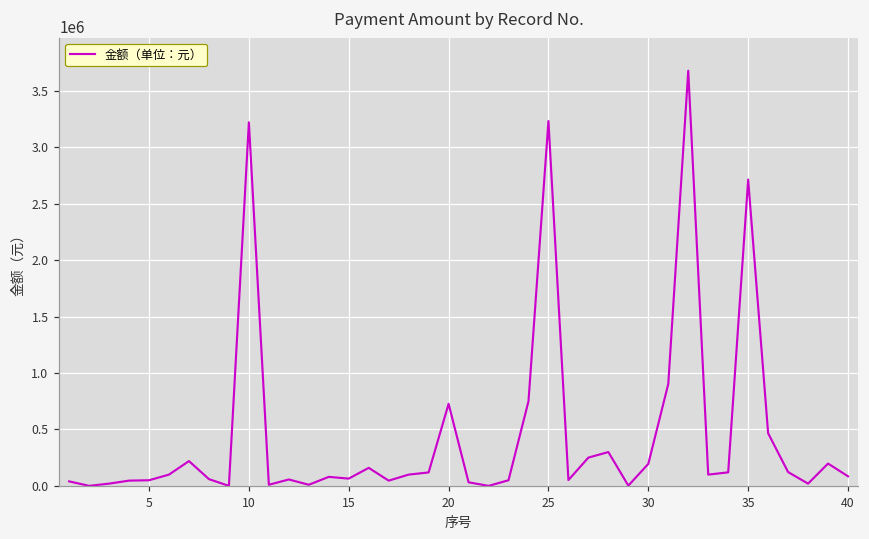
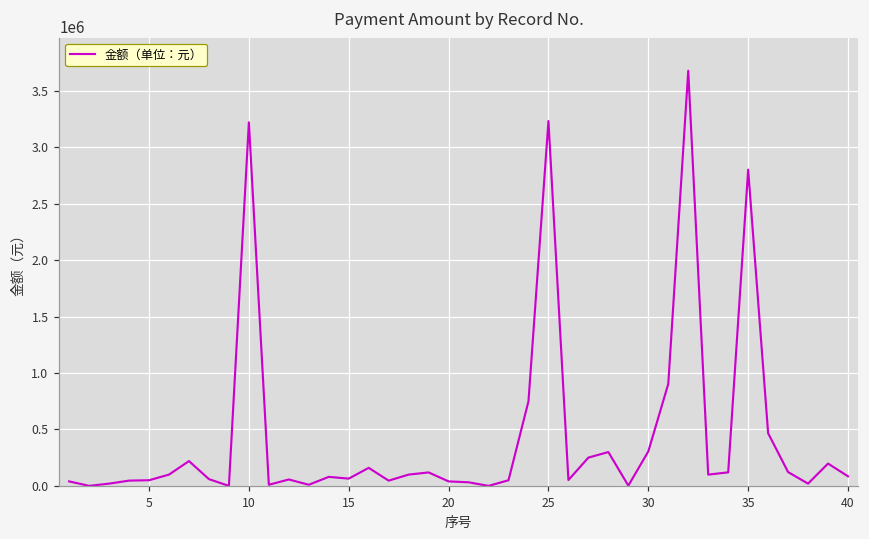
  {
    "5": 50000,
    "10": 3220000,
    "15": 60000,
-   "20": 730000,
+   "20": 40000,
    "25": 3230000,
-   "30": 200000,
-   "35": 2720000,
+   "30": 310000,
+   "35": 2800000,
    "40": 90000
  }
